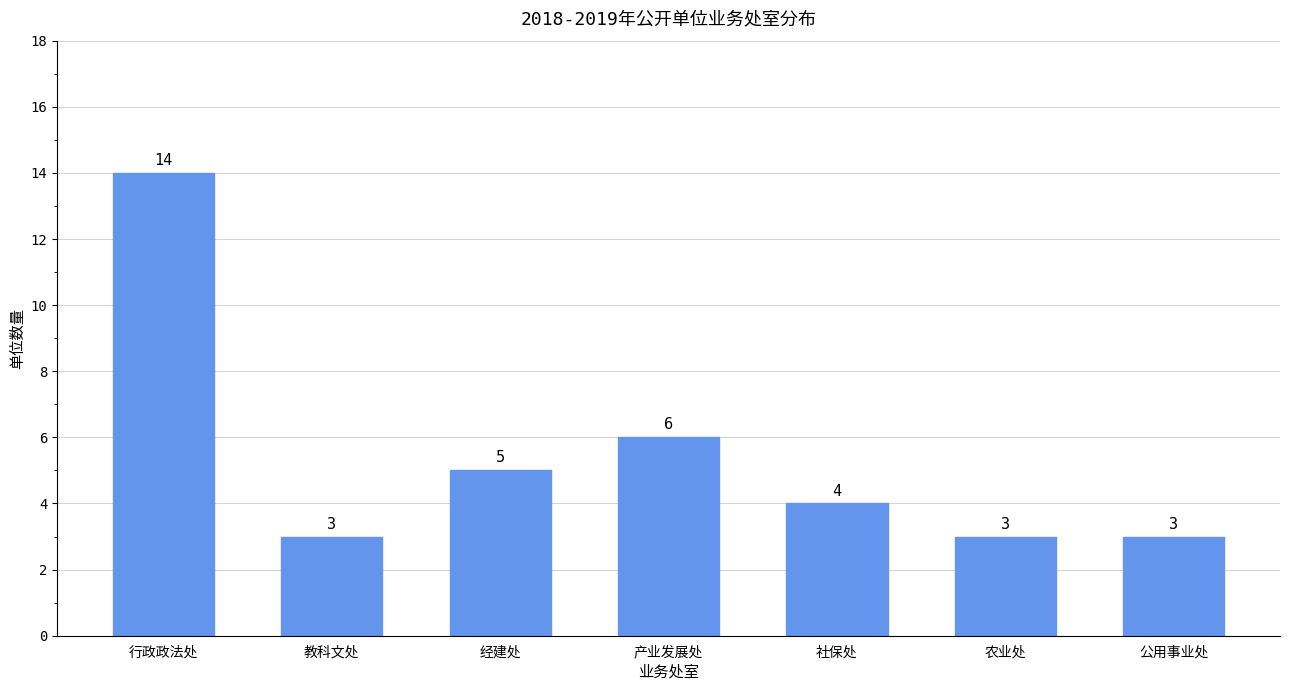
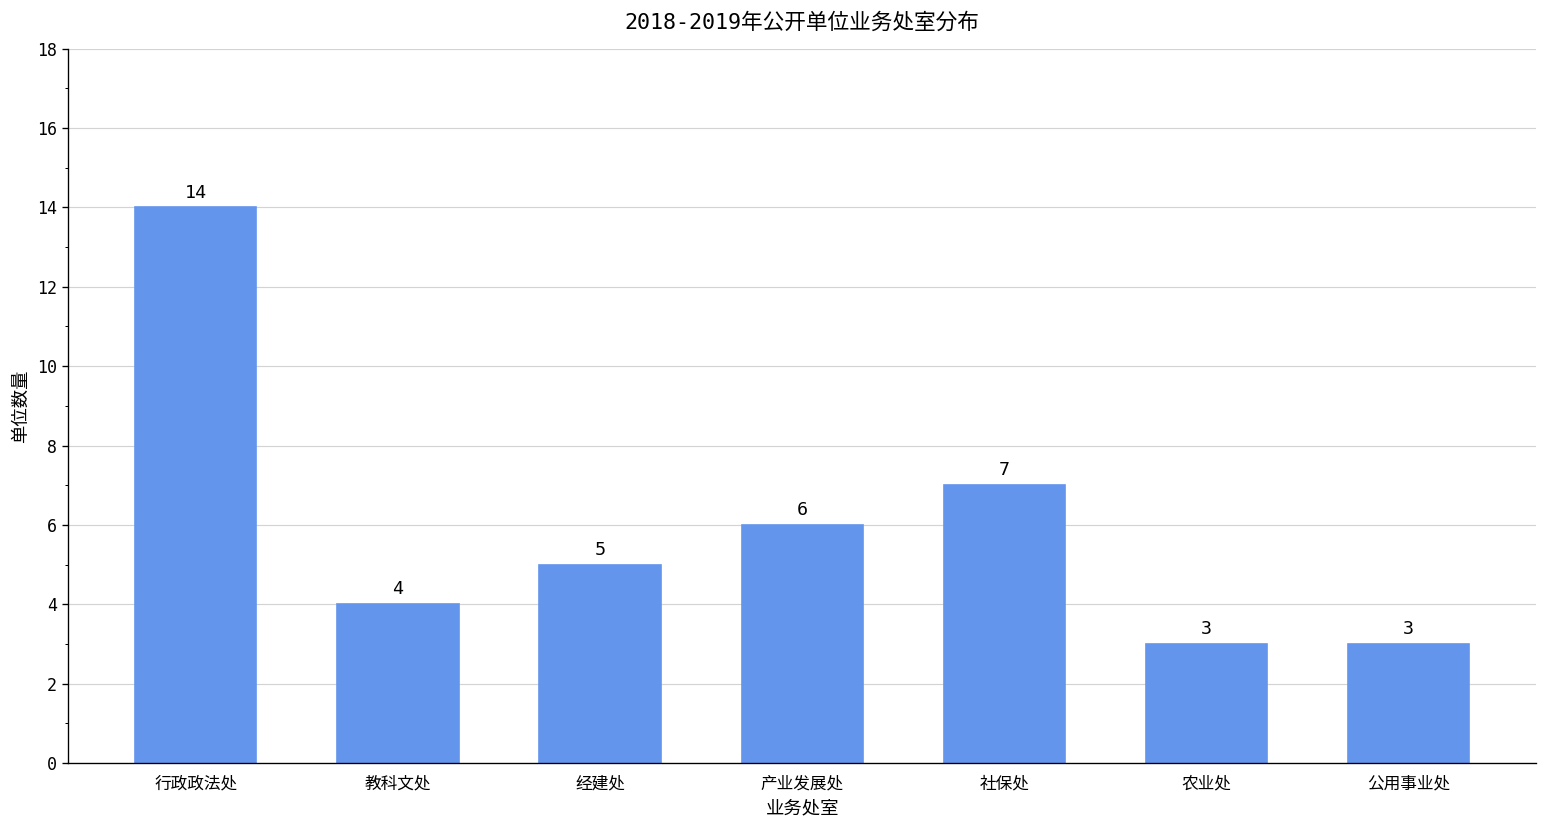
  {
    "行政政法处": 14,
-   "教科文处": 3,
+   "教科文处": 4,
    "经建处": 5,
    "产业发展处": 6,
-   "社保处": 4,
+   "社保处": 7,
    "农业处": 3,
    "公用事业处": 3
  }
